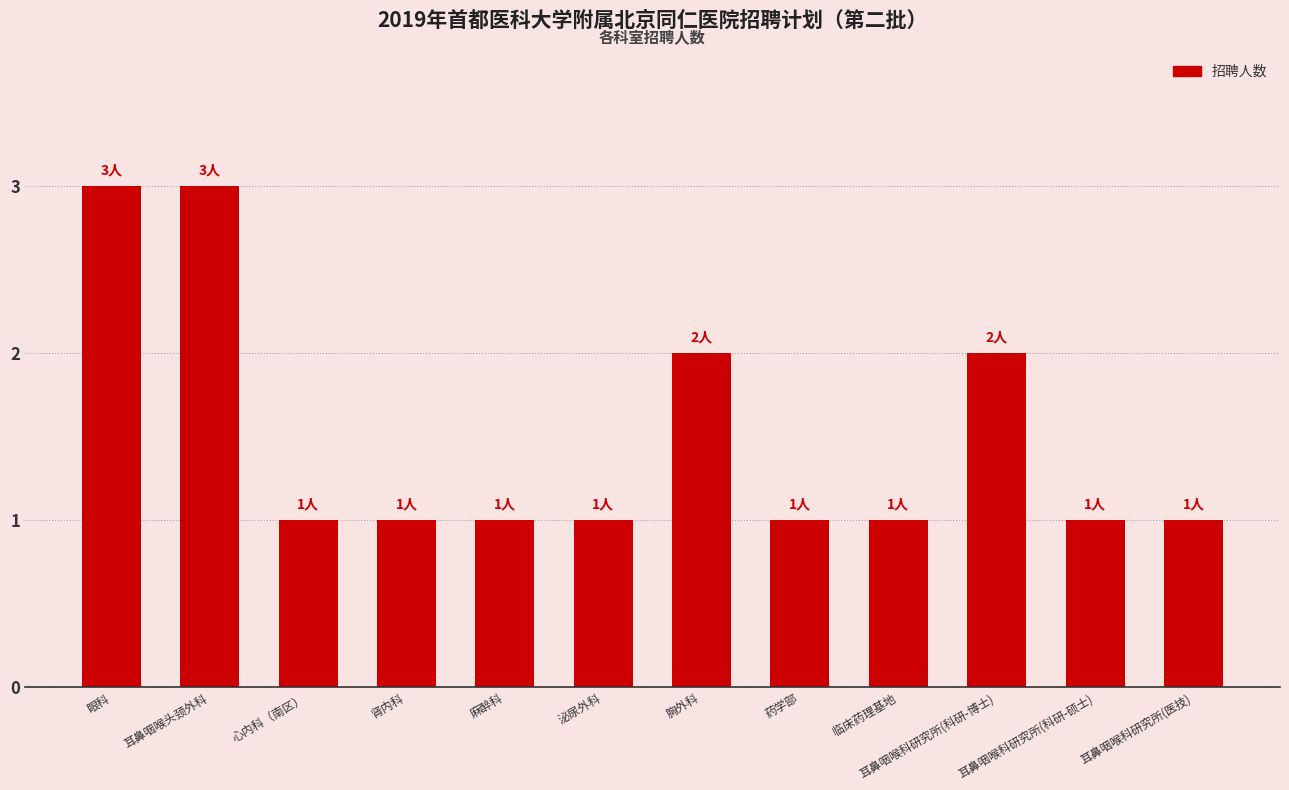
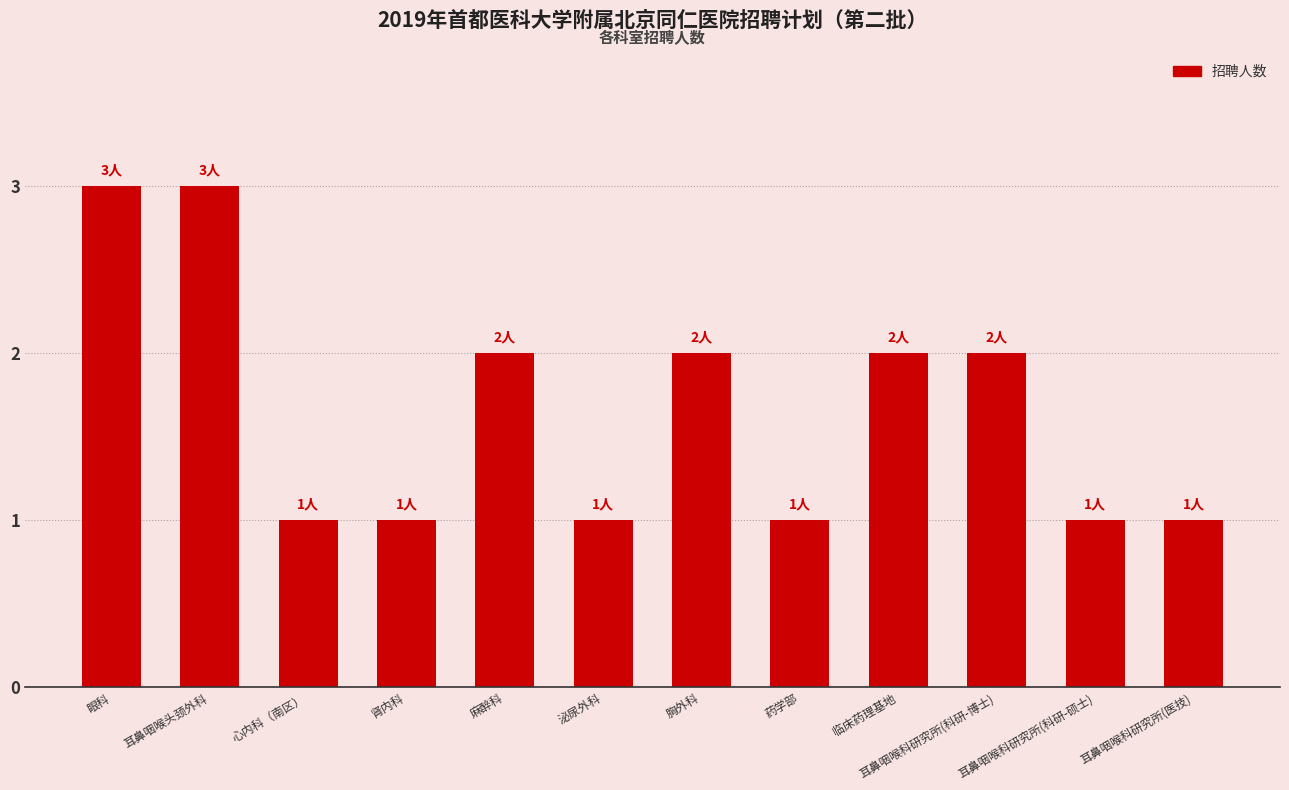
  {
    "眼科": "3人",
    "耳鼻咽喉头颈外科": "3人",
    "心内科（南区）": "1人",
    "肾内科": "1人",
-   "麻醉科": "1人",
+   "麻醉科": "2人",
    "泌尿外科": "1人",
    "胸外科": "2人",
    "药学部": "1人",
-   "临床药理基地": "1人",
+   "临床药理基地": "2人",
    "耳鼻咽喉科研究所(科研-博士)": "2人",
    "耳鼻咽喉科研究所(科研-硕士)": "1人",
    "耳鼻咽喉科研究所(医技)": "1人"
  }
